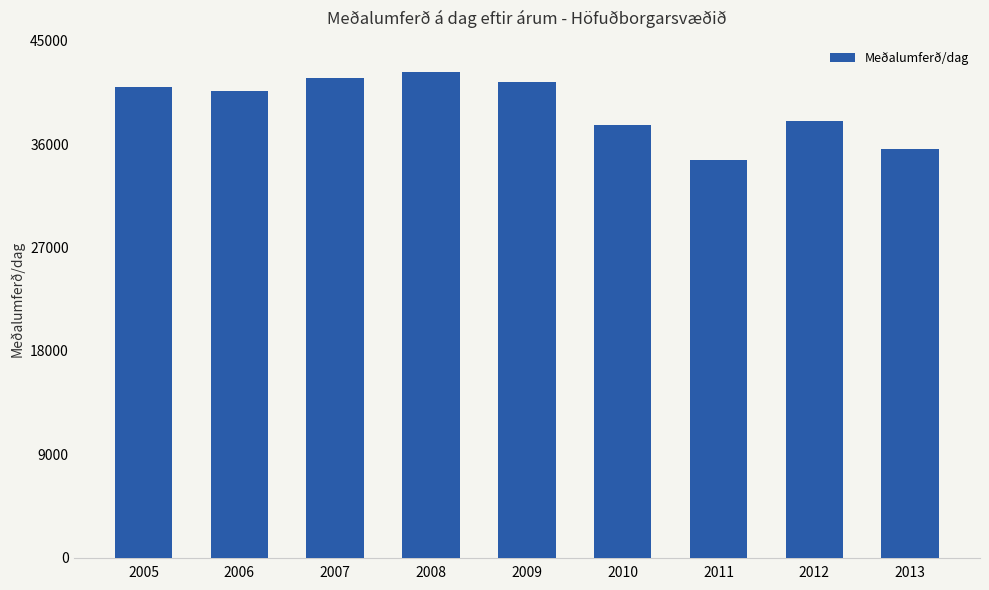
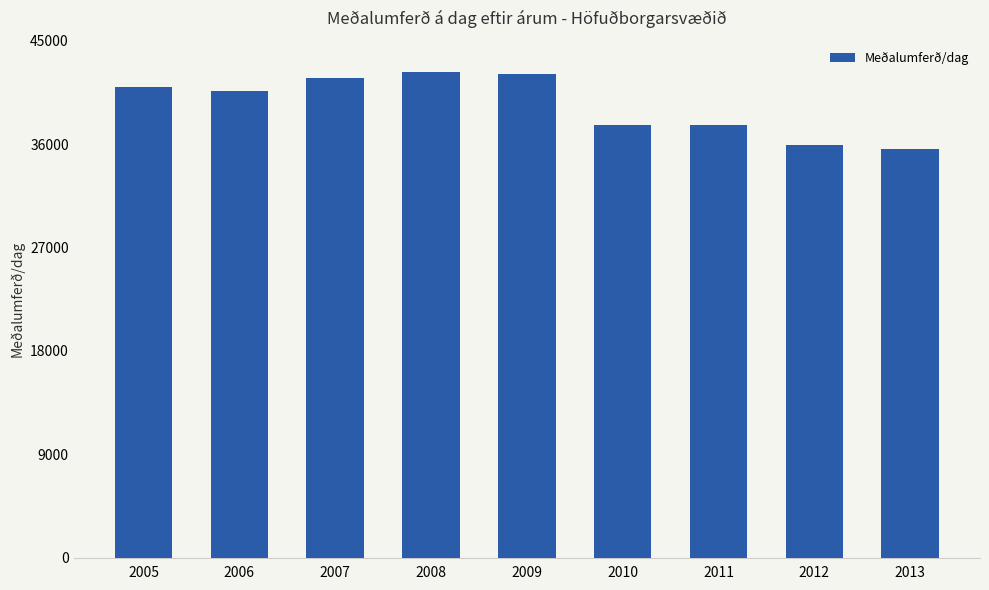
  {
    "2005": 41000,
    "2006": 40600,
    "2007": 41800,
    "2008": 42300,
-   "2009": 41400,
+   "2009": 42100,
    "2010": 37700,
-   "2011": 34600,
-   "2012": 38000,
+   "2011": 37600,
+   "2012": 35900,
    "2013": 35500
  }
